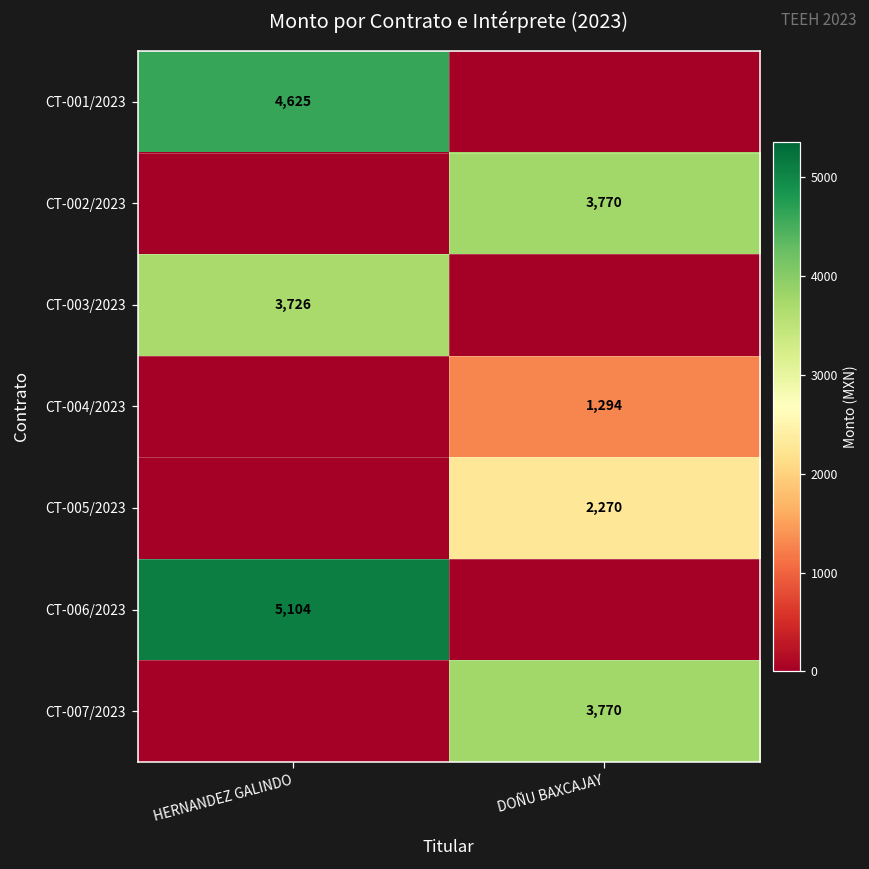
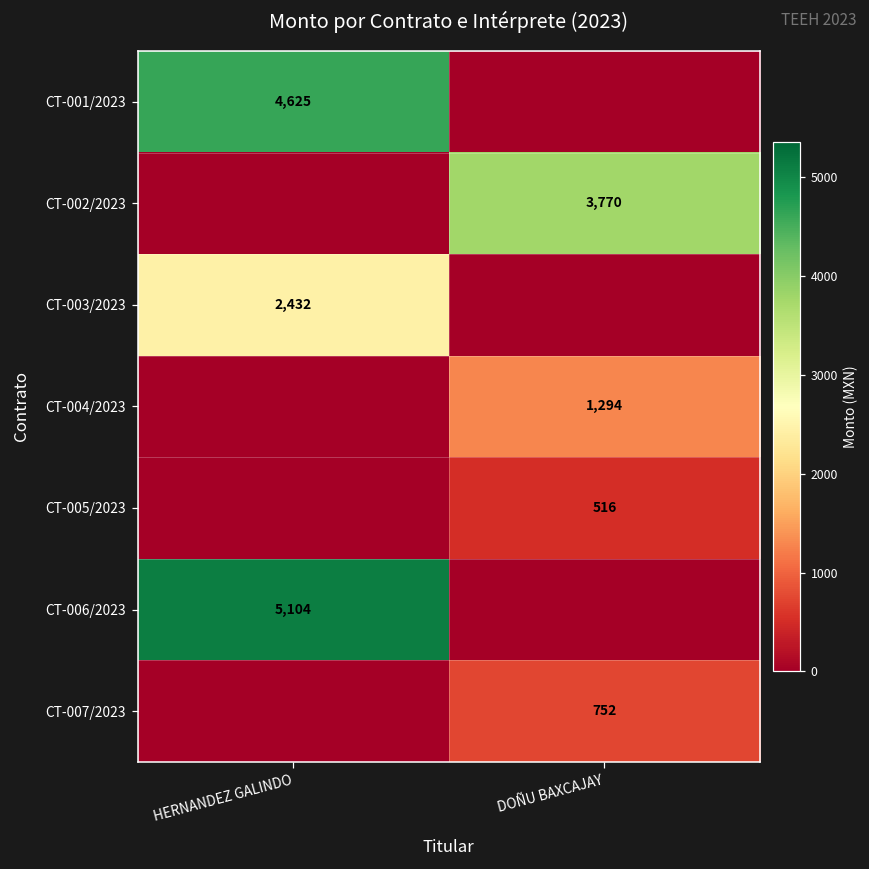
  {
    "CT-001/2023": {
      "HERNANDEZ GALINDO": "4,625"
    },
    "CT-002/2023": {
      "DOÑU BAXCAJAY": "3,770"
    },
    "CT-003/2023": {
-     "HERNANDEZ GALINDO": "3,726"
+     "HERNANDEZ GALINDO": "2,432"
    },
    "CT-004/2023": {
      "DOÑU BAXCAJAY": "1,294"
    },
    "CT-005/2023": {
-     "DOÑU BAXCAJAY": "2,270"
+     "DOÑU BAXCAJAY": "516"
    },
    "CT-006/2023": {
      "HERNANDEZ GALINDO": "5,104"
    },
    "CT-007/2023": {
-     "DOÑU BAXCAJAY": "3,770"
+     "DOÑU BAXCAJAY": "752"
    }
  }
